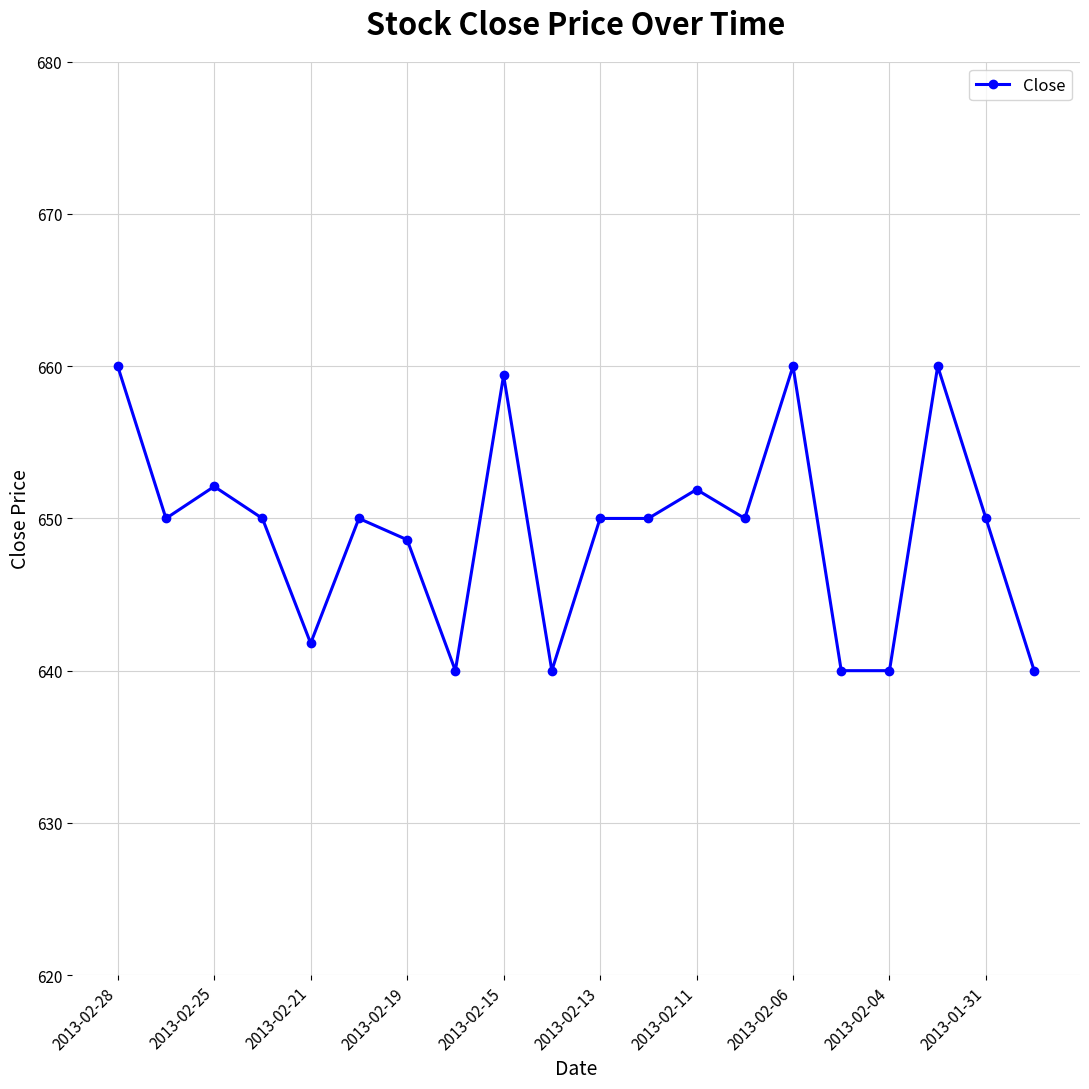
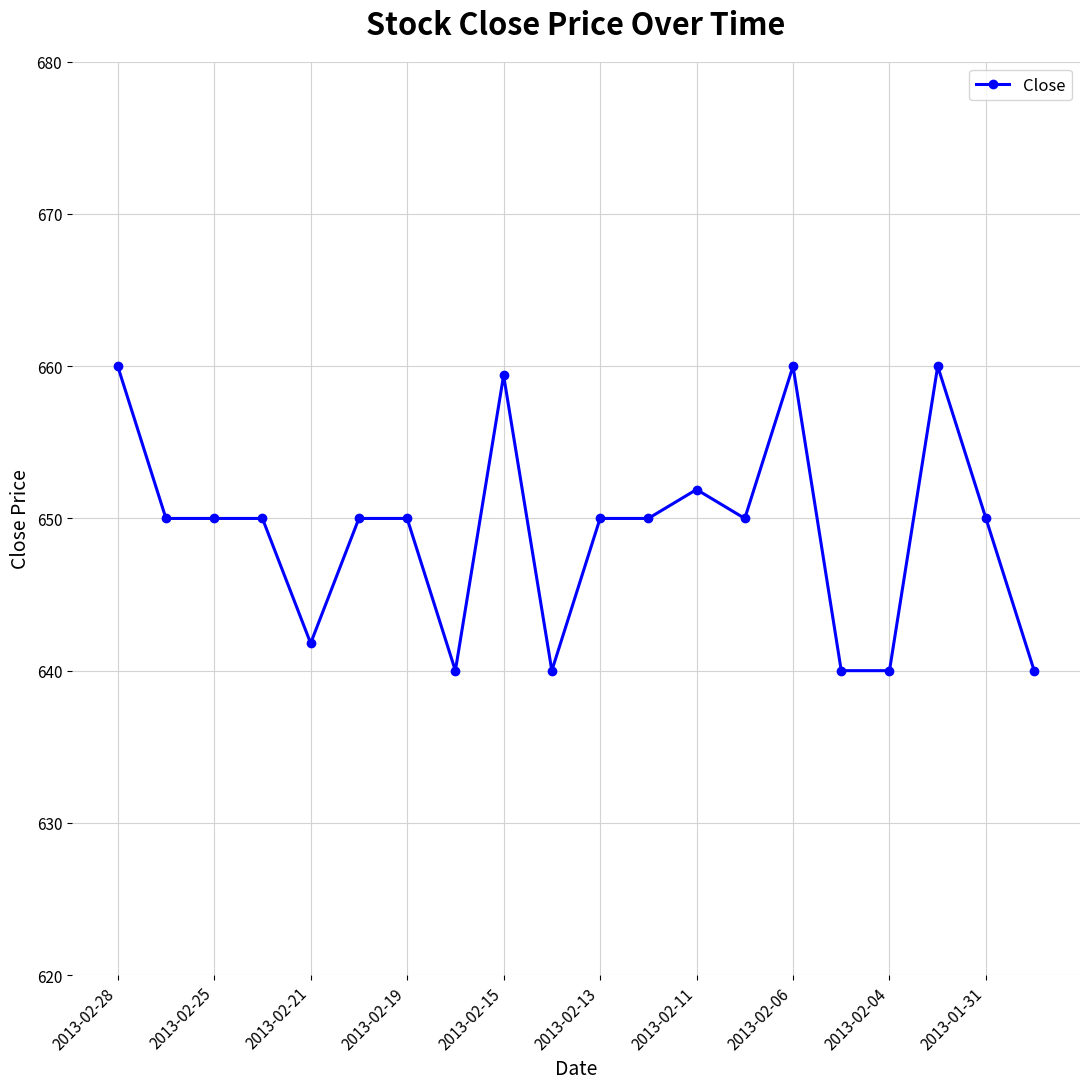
  {
    "2013-02-28": 660.0,
-   "2013-02-25": 652.1,
+   "2013-02-25": 650.0,
    "2013-02-21": 641.8,
-   "2013-02-19": 648.6,
+   "2013-02-19": 650.0,
    "2013-02-15": 659.4,
    "2013-02-13": 650.0,
    "2013-02-11": 651.9,
    "2013-02-06": 660.0,
    "2013-02-04": 640.0,
    "2013-01-31": 650.0
  }
